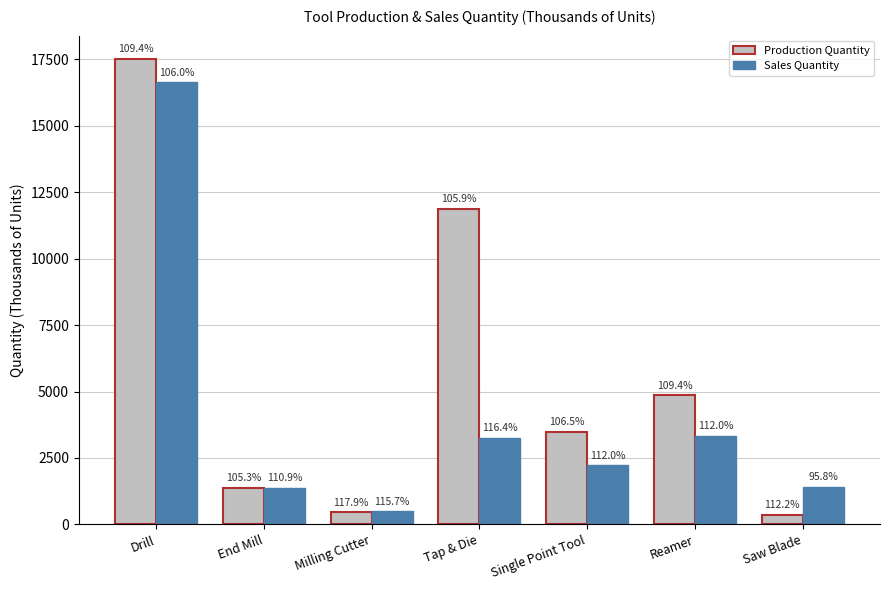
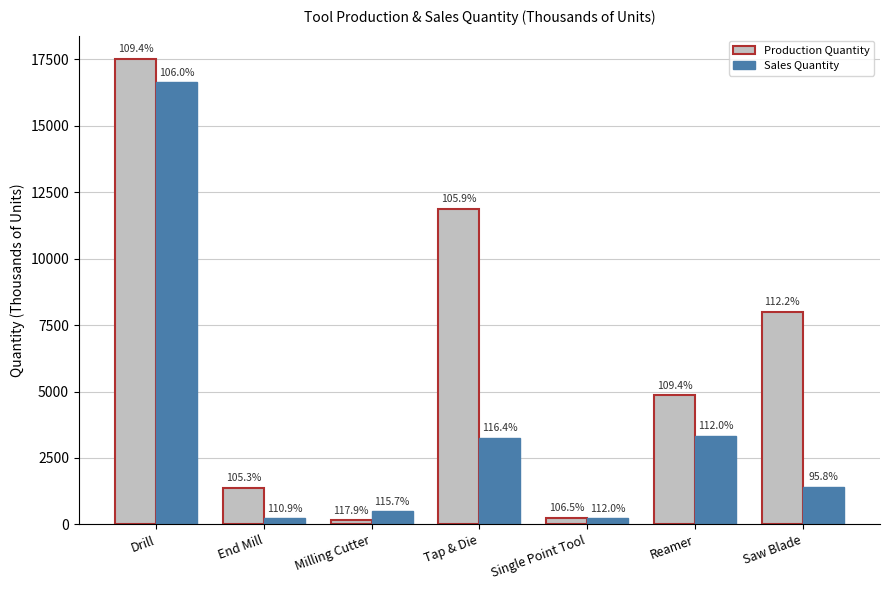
  {
    "Production Quantity": {
-     "Milling Cutter": 500,
-     "Single Point Tool": 3500,
-     "Saw Blade": 400
+     "Milling Cutter": 200,
+     "Single Point Tool": 200,
+     "Saw Blade": 8000
    },
    "Sales Quantity": {
-     "End Mill": 1400,
-     "Single Point Tool": 2200
+     "End Mill": 200,
+     "Single Point Tool": 200
    }
  }
